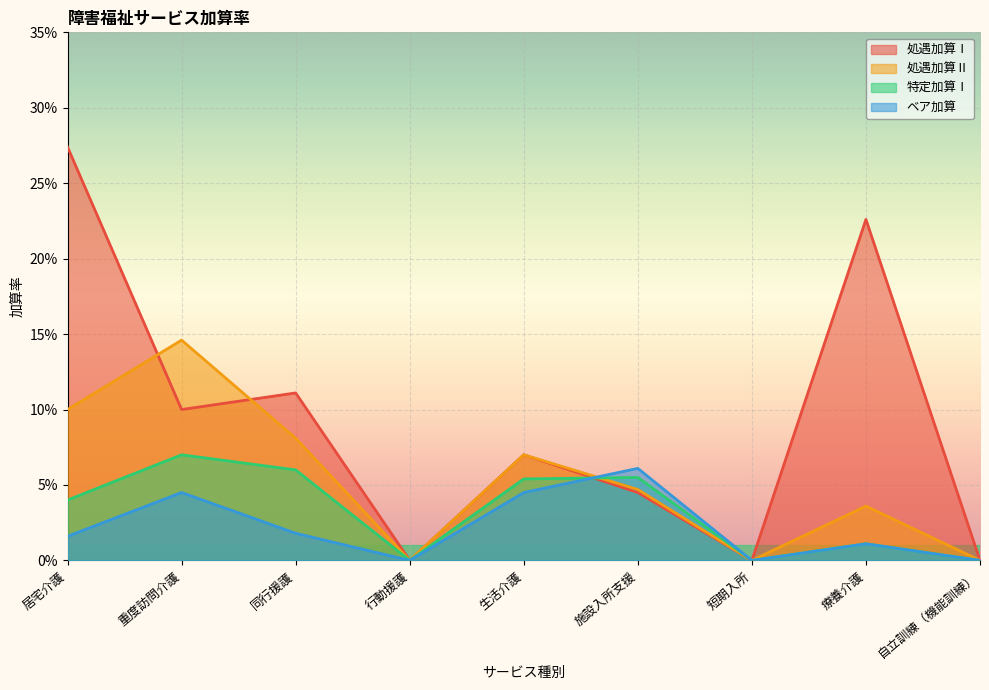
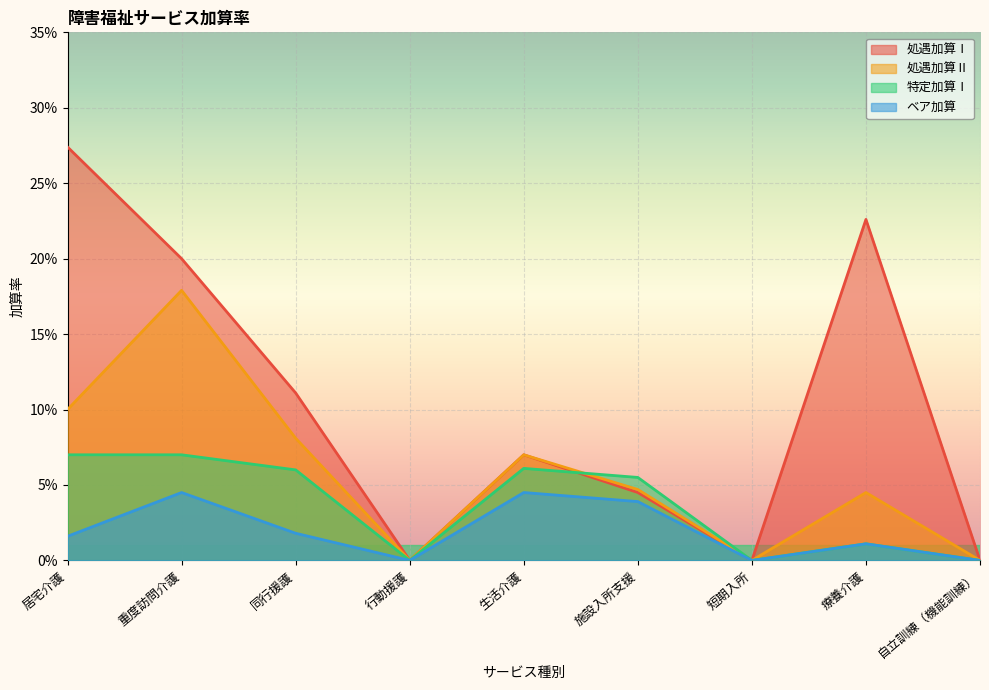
  {
    "処遇加算Ⅰ": {
      "居宅介護": "27.4%",
-     "重度訪問介護": "10.0%",
+     "重度訪問介護": "20.0%",
      "同行援護": "11.1%",
      "施設入所支援": "4.5%",
      "療養介護": "22.6%"
    },
    "処遇加算Ⅱ": {
      "居宅介護": "10.0%",
-     "重度訪問介護": "14.6%",
+     "重度訪問介護": "17.9%",
      "同行援護": "8.1%",
      "施設入所支援": "4.7%",
-     "療養介護": "3.6%"
+     "療養介護": "4.5%"
    },
    "特定加算Ⅰ": {
-     "居宅介護": "4.0%",
+     "居宅介護": "7.0%",
      "重度訪問介護": "7.0%",
      "同行援護": "6.0%",
-     "生活介護": "5.4%",
+     "生活介護": "6.1%",
      "施設入所支援": "5.5%"
    },
    "ベア加算": {
      "居宅介護": "1.6%",
      "重度訪問介護": "4.5%",
      "同行援護": "1.8%",
      "生活介護": "4.5%",
-     "施設入所支援": "6.1%"
+     "施設入所支援": "3.9%"
    }
  }
